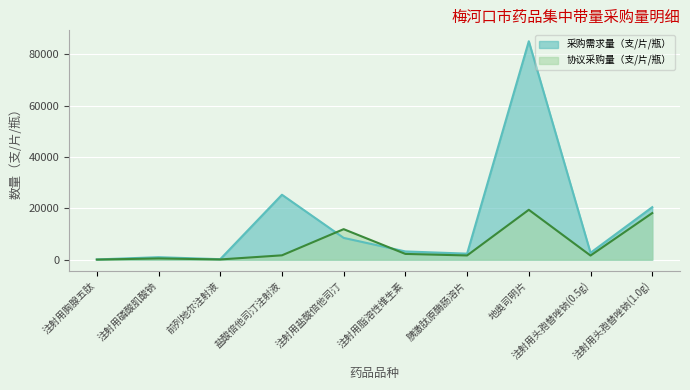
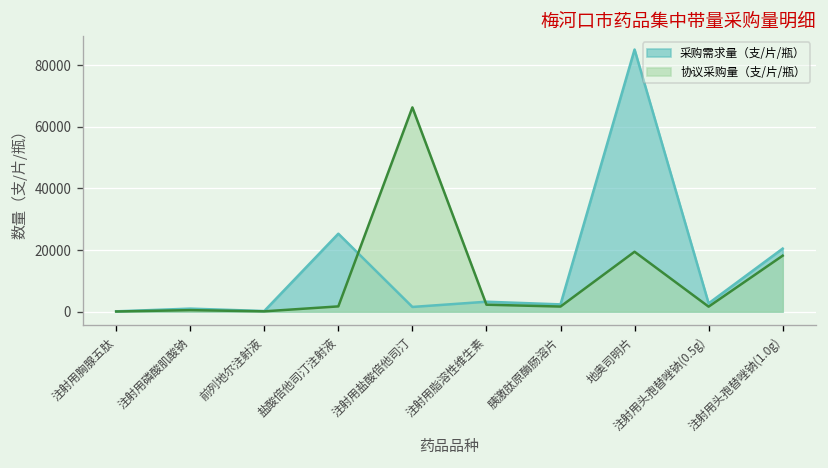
  {
    "采购需求量（支/片/瓶）": {
      "盐酸倍他司汀注射液": 25000,
-     "注射用盐酸倍他司汀": 9000,
+     "注射用盐酸倍他司汀": 2000,
      "地奥司明片": 85000,
      "注射用头孢替唑钠(0.5g)": 3000,
      "注射用头孢替唑钠(1.0g)": 20000
    },
    "协议采购量（支/片/瓶）": {
      "盐酸倍他司汀注射液": 2000,
-     "注射用盐酸倍他司汀": 12000,
+     "注射用盐酸倍他司汀": 66000,
      "地奥司明片": 19000,
      "注射用头孢替唑钠(0.5g)": 2000,
      "注射用头孢替唑钠(1.0g)": 18000
    }
  }
